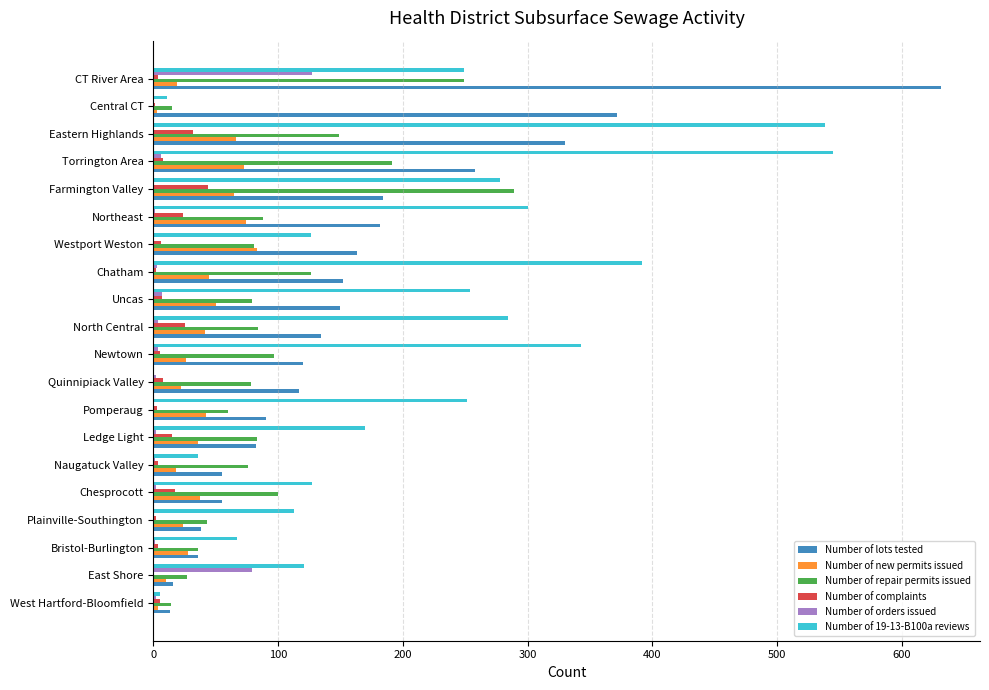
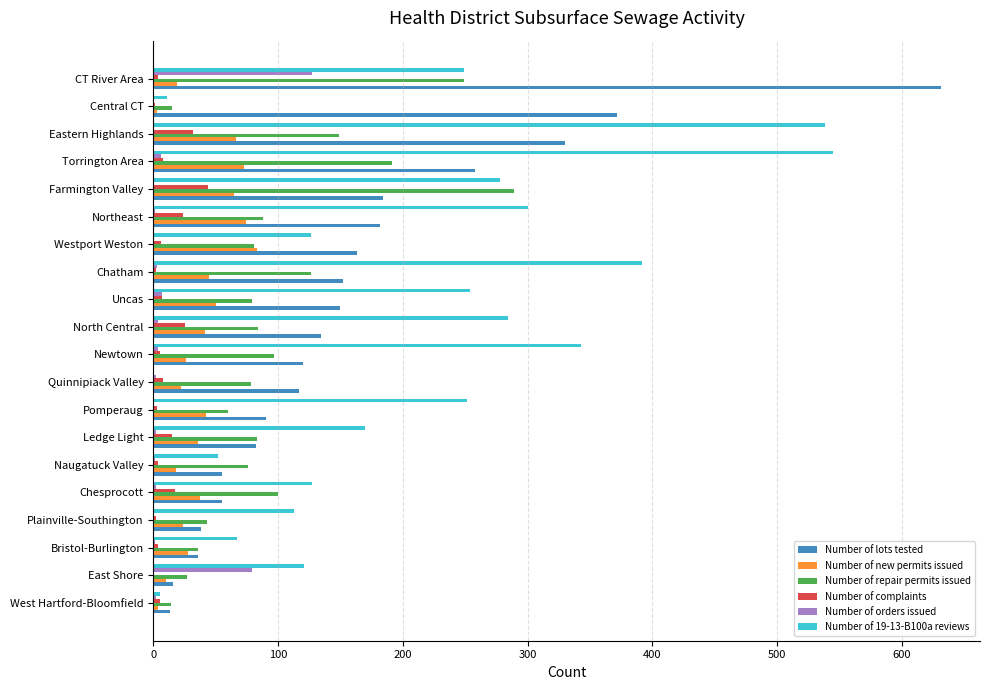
  {
    "Number of lots tested": {
      "CT River Area": 631,
      "Central CT": 372,
      "Eastern Highlands": 330,
      "Torrington Area": 258,
      "Farmington Valley": 184,
      "Northeast": 182,
      "Westport Weston": 163,
      "Chatham": 152,
      "Uncas": 150,
      "North Central": 134,
      "Newtown": 120,
      "Quinnipiack Valley": 117,
      "Pomperaug": 90,
      "Ledge Light": 82,
      "Naugatuck Valley": 55,
      "Chesprocott": 55,
      "Plainville-Southington": 38,
      "Bristol-Burlington": 36,
      "East Shore": 16,
      "West Hartford-Bloomfield": 13
    },
    "Number of new permits issued": {
      "CT River Area": 19,
      "Central CT": 3,
      "Eastern Highlands": 66,
      "Torrington Area": 73,
      "Farmington Valley": 65,
      "Northeast": 74,
      "Westport Weston": 83,
      "Chatham": 45,
      "Uncas": 50,
      "North Central": 41,
      "Newtown": 26,
      "Quinnipiack Valley": 22,
      "Pomperaug": 42,
      "Ledge Light": 36,
      "Naugatuck Valley": 18,
      "Chesprocott": 37,
      "Plainville-Southington": 24,
      "Bristol-Burlington": 28,
      "East Shore": 10,
      "West Hartford-Bloomfield": 4
    },
    "Number of repair permits issued": {
      "CT River Area": 249,
      "Central CT": 15,
      "Eastern Highlands": 149,
      "Torrington Area": 191,
      "Farmington Valley": 289,
      "Northeast": 88,
      "Westport Weston": 81,
      "Chatham": 126,
      "Uncas": 79,
      "North Central": 84,
      "Newtown": 97,
      "Quinnipiack Valley": 78,
      "Pomperaug": 60,
      "Ledge Light": 83,
      "Naugatuck Valley": 76,
      "Chesprocott": 100,
      "Plainville-Southington": 43,
      "Bristol-Burlington": 36,
      "East Shore": 27,
      "West Hartford-Bloomfield": 14
    },
    "Number of complaints": {
      "CT River Area": 4,
      "Eastern Highlands": 32,
      "Torrington Area": 8,
      "Farmington Valley": 44,
      "Northeast": 24,
      "Westport Weston": 6,
      "Uncas": 7,
      "North Central": 25,
      "Newtown": 5,
      "Quinnipiack Valley": 8,
      "Pomperaug": 3,
      "Ledge Light": 15,
      "Naugatuck Valley": 4,
      "Chesprocott": 17,
      "Bristol-Burlington": 4,
      "East Shore": 0,
      "West Hartford-Bloomfield": 5
    },
    "Number of orders issued": {
      "CT River Area": 127,
      "Central CT": 0,
      "Eastern Highlands": 0,
      "Torrington Area": 6,
      "Farmington Valley": 0,
      "Westport Weston": 0,
      "Chatham": 3,
      "Uncas": 7,
      "North Central": 4,
      "Newtown": 4,
      "Pomperaug": 0,
      "Plainville-Southington": 0,
      "East Shore": 79
    },
    "Number of 19-13-B100a reviews": {
      "CT River Area": 249,
      "Central CT": 11,
      "Eastern Highlands": 538,
      "Torrington Area": 545,
      "Farmington Valley": 278,
      "Northeast": 300,
      "Westport Weston": 126,
      "Chatham": 392,
      "Uncas": 254,
      "North Central": 284,
      "Newtown": 343,
      "Quinnipiack Valley": 0,
      "Pomperaug": 251,
      "Ledge Light": 170,
-     "Naugatuck Valley": 36,
+     "Naugatuck Valley": 52,
      "Chesprocott": 127,
      "Plainville-Southington": 113,
      "Bristol-Burlington": 67,
      "East Shore": 121,
      "West Hartford-Bloomfield": 5
    }
  }
